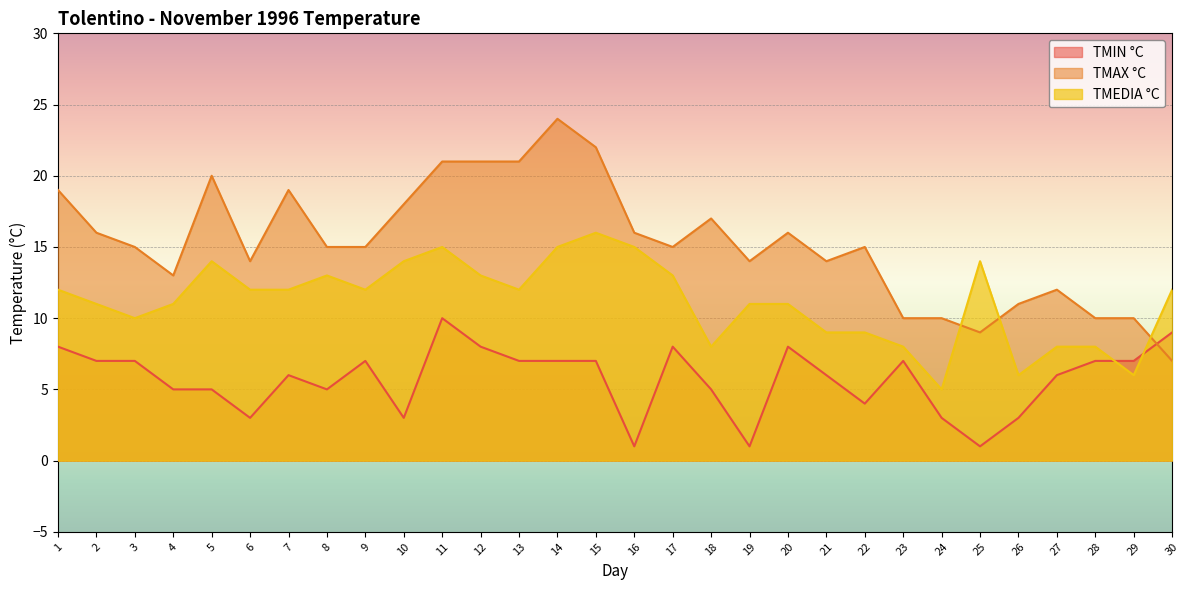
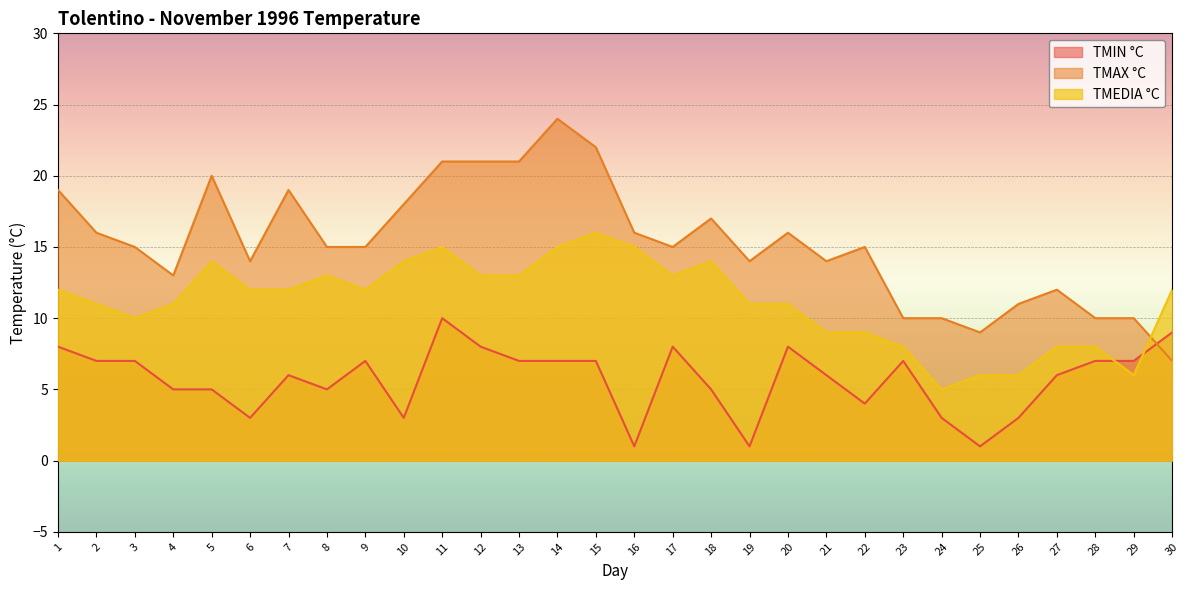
  {
    "TMEDIA °C": {
      "1": 12,
      "2": 11,
      "3": 10,
      "4": 11,
      "5": 14,
      "6": 12,
      "7": 12,
      "8": 13,
      "9": 12,
      "10": 14,
      "11": 15,
      "12": 13,
-     "13": 12,
+     "13": 13,
      "14": 15,
      "15": 16,
      "16": 15,
      "17": 13,
-     "18": 8,
+     "18": 14,
      "19": 11,
      "20": 11,
      "21": 9,
      "22": 9,
      "23": 8,
      "24": 5,
-     "25": 14,
+     "25": 6,
      "26": 6,
      "27": 8,
      "28": 8,
      "29": 6,
      "30": 12
    }
  }
